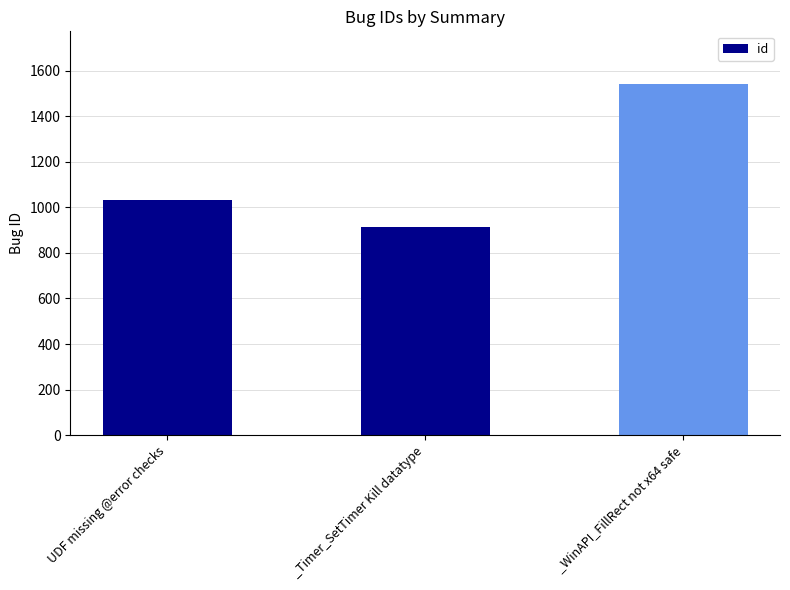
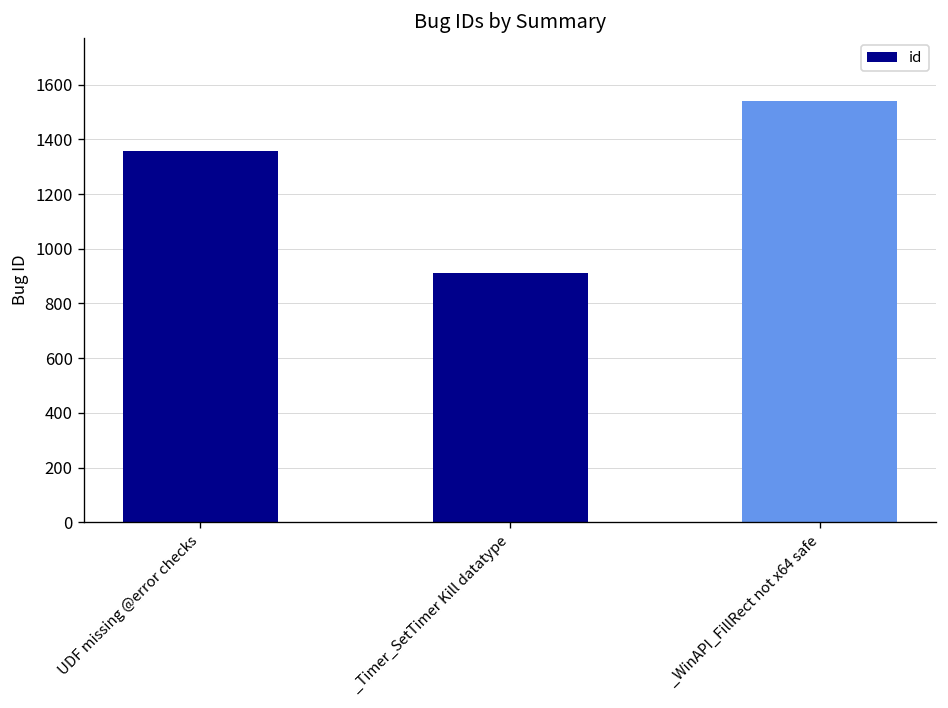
  {
-   "UDF missing @error checks": 1030,
+   "UDF missing @error checks": 1360,
    "_Timer_SetTimer Kill datatype": 910,
    "_WinAPI_FillRect not x64 safe": 1540
  }
